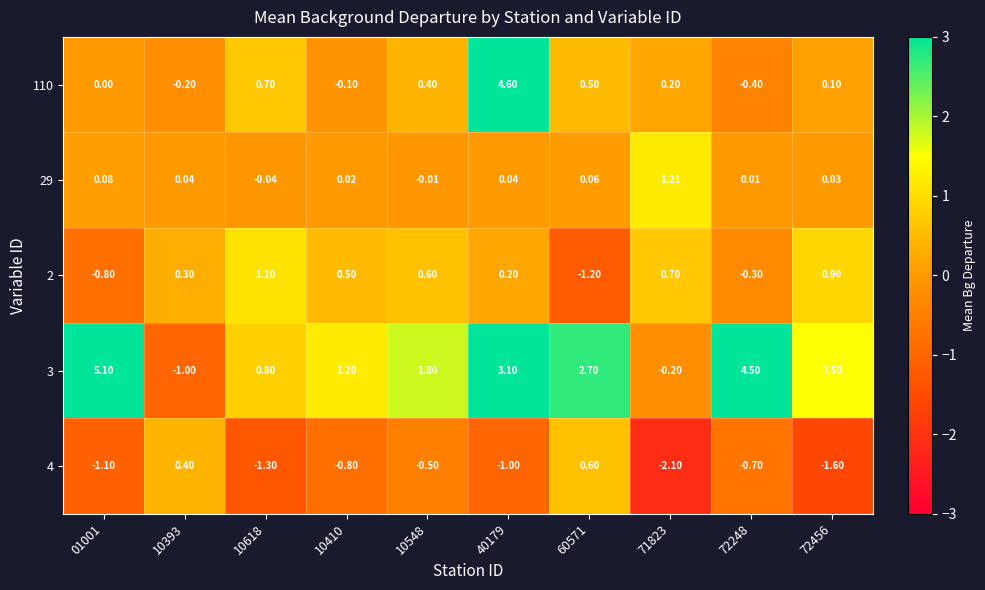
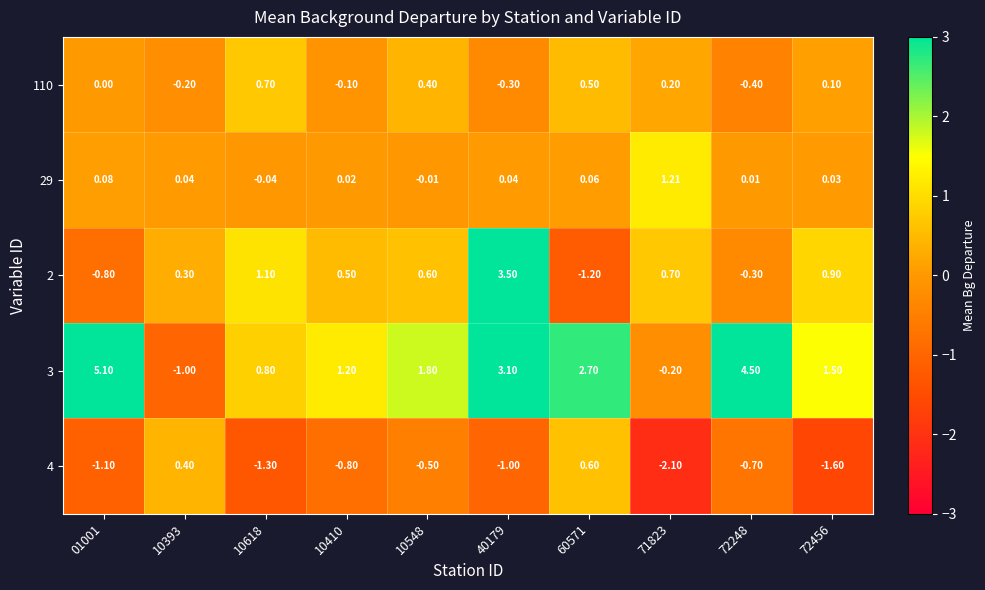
  {
    "110": {
      "01001": 0.00,
      "10393": -0.20,
      "10618": 0.70,
      "10410": -0.10,
      "10548": 0.40,
-     "40179": 4.60,
+     "40179": -0.30,
      "60571": 0.50,
      "71823": 0.20,
      "72248": -0.40,
      "72456": 0.10
    },
    "29": {
      "01001": 0.08,
      "10393": 0.04,
      "10618": -0.04,
      "10410": 0.02,
      "10548": -0.01,
      "40179": 0.04,
      "60571": 0.06,
      "71823": 1.21,
      "72248": 0.01,
      "72456": 0.03
    },
    "2": {
      "01001": -0.80,
      "10393": 0.30,
      "10618": 1.10,
      "10410": 0.50,
      "10548": 0.60,
-     "40179": 0.20,
+     "40179": 3.50,
      "60571": -1.20,
      "71823": 0.70,
      "72248": -0.30,
      "72456": 0.90
    },
    "3": {
      "01001": 5.10,
      "10393": -1.00,
      "10618": 0.80,
      "10410": 1.20,
      "10548": 1.80,
      "40179": 3.10,
      "60571": 2.70,
      "71823": -0.20,
      "72248": 4.50,
      "72456": 1.50
    },
    "4": {
      "01001": -1.10,
      "10393": 0.40,
      "10618": -1.30,
      "10410": -0.80,
      "10548": -0.50,
      "40179": -1.00,
      "60571": 0.60,
      "71823": -2.10,
      "72248": -0.70,
      "72456": -1.60
    }
  }
